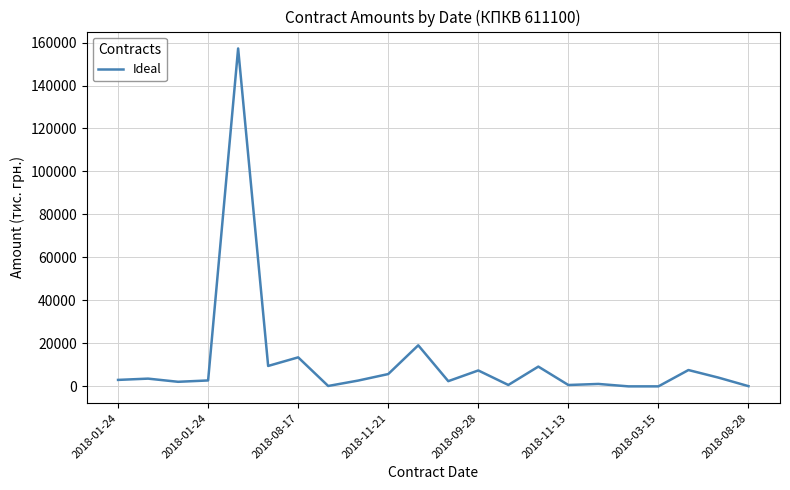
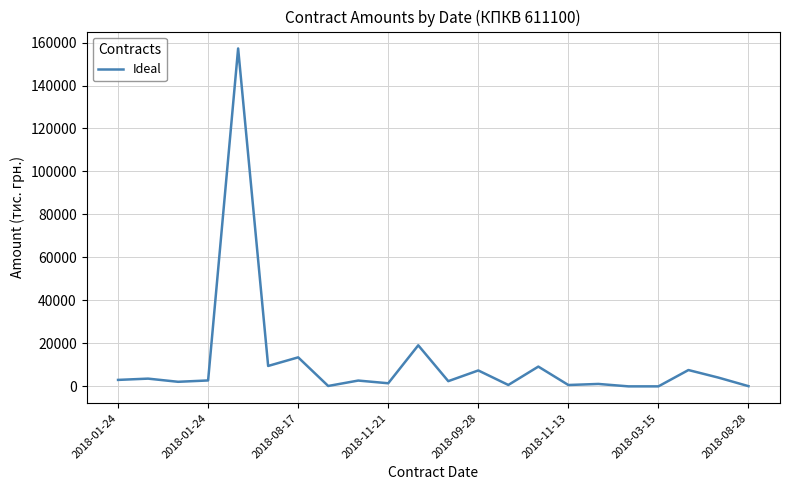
  {
    "2018-08-17": 14000,
-   "2018-11-21": 6000,
+   "2018-11-21": 1000,
    "2018-09-28": 7000,
    "2018-03-15": 0
  }
